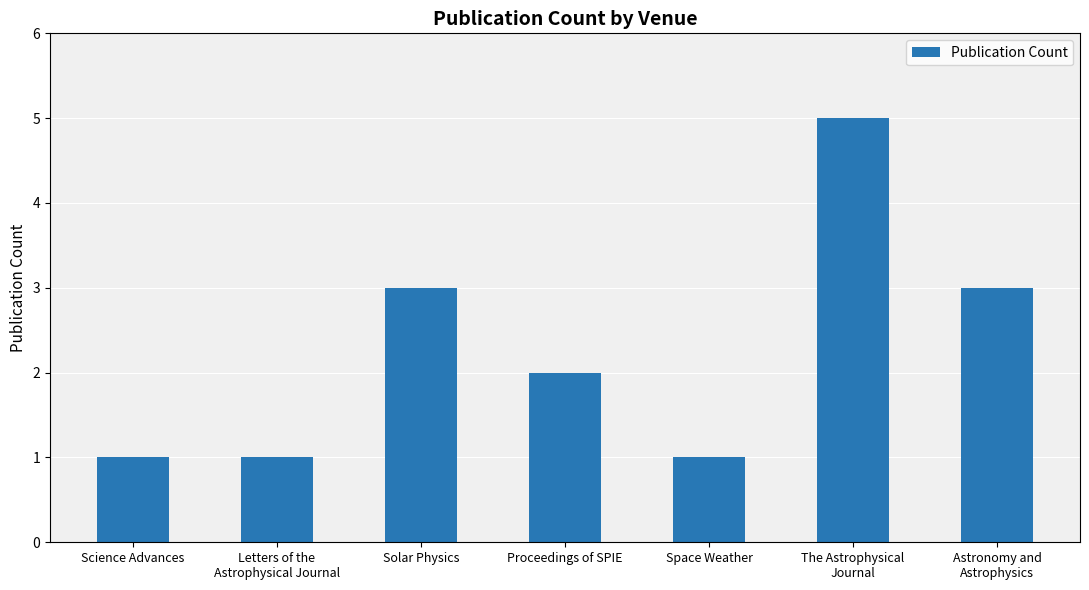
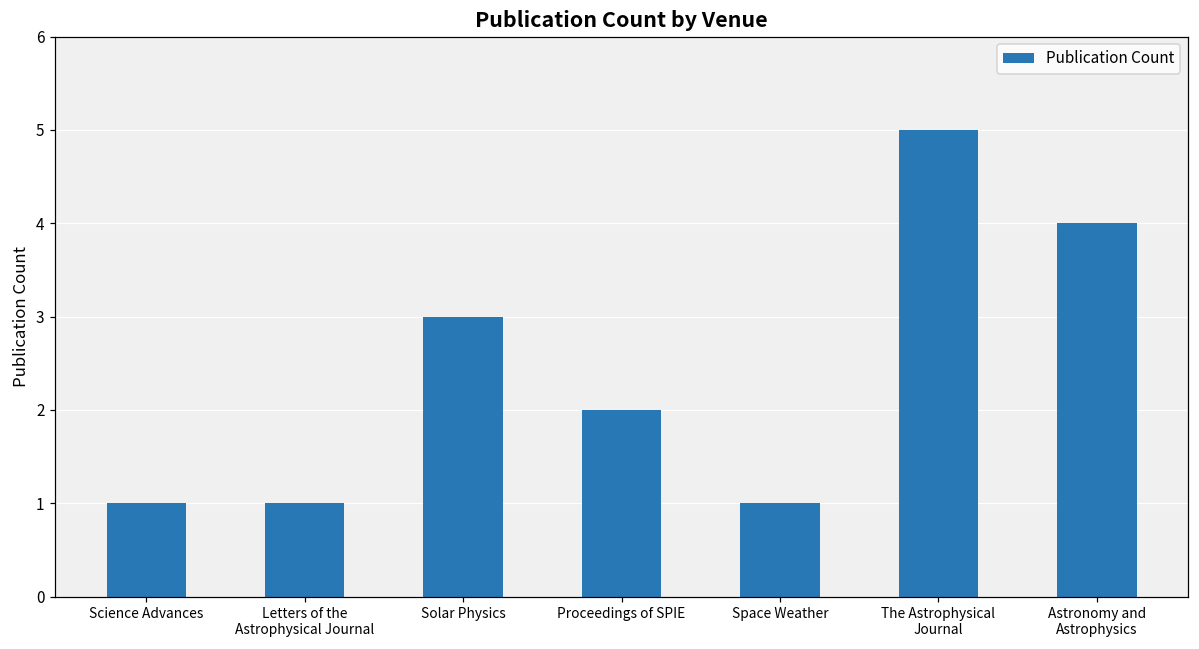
  {
    "Science Advances": 1,
    "Letters of the Astrophysical Journal": 1,
    "Solar Physics": 3,
    "Proceedings of SPIE": 2,
    "Space Weather": 1,
    "The Astrophysical Journal": 5,
-   "Astronomy and Astrophysics": 3
+   "Astronomy and Astrophysics": 4
  }
